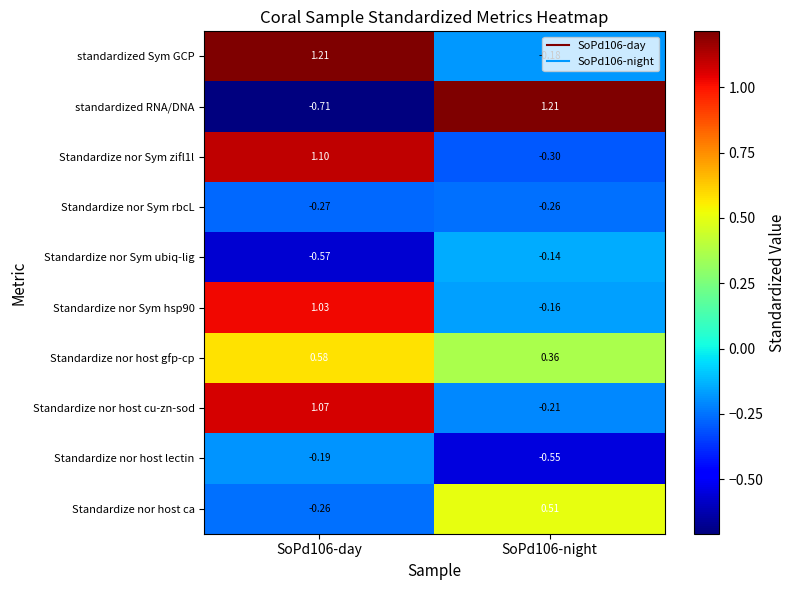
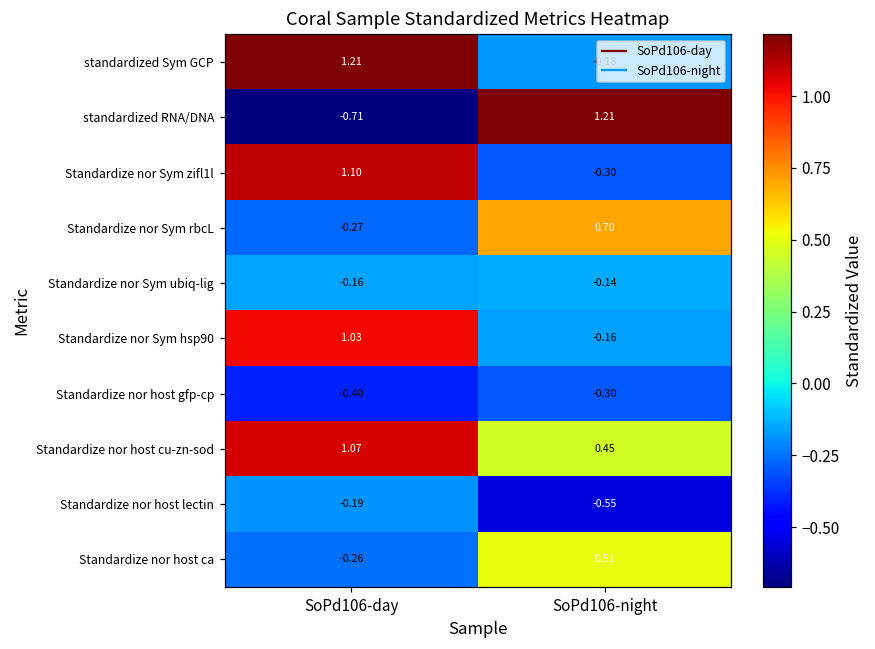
  {
    "standardized Sym GCP": {
      "SoPd106-day": 1.21
    },
    "standardized RNA/DNA": {
      "SoPd106-day": -0.71,
      "SoPd106-night": 1.21
    },
    "Standardize nor Sym zifl1l": {
      "SoPd106-day": 1.10,
      "SoPd106-night": -0.30
    },
    "Standardize nor Sym rbcL": {
      "SoPd106-day": -0.27,
-     "SoPd106-night": -0.26
+     "SoPd106-night": 0.70
    },
    "Standardize nor Sym ubiq-lig": {
-     "SoPd106-day": -0.57,
+     "SoPd106-day": -0.16,
      "SoPd106-night": -0.14
    },
    "Standardize nor Sym hsp90": {
      "SoPd106-day": 1.03,
      "SoPd106-night": -0.16
    },
    "Standardize nor host gfp-cp": {
-     "SoPd106-day": 0.58,
-     "SoPd106-night": 0.36
+     "SoPd106-day": -0.40,
+     "SoPd106-night": -0.30
    },
    "Standardize nor host cu-zn-sod": {
      "SoPd106-day": 1.07,
-     "SoPd106-night": -0.21
+     "SoPd106-night": 0.45
    },
    "Standardize nor host lectin": {
      "SoPd106-day": -0.19,
      "SoPd106-night": -0.55
    },
    "Standardize nor host ca": {
      "SoPd106-day": -0.26,
      "SoPd106-night": 0.51
    }
  }
